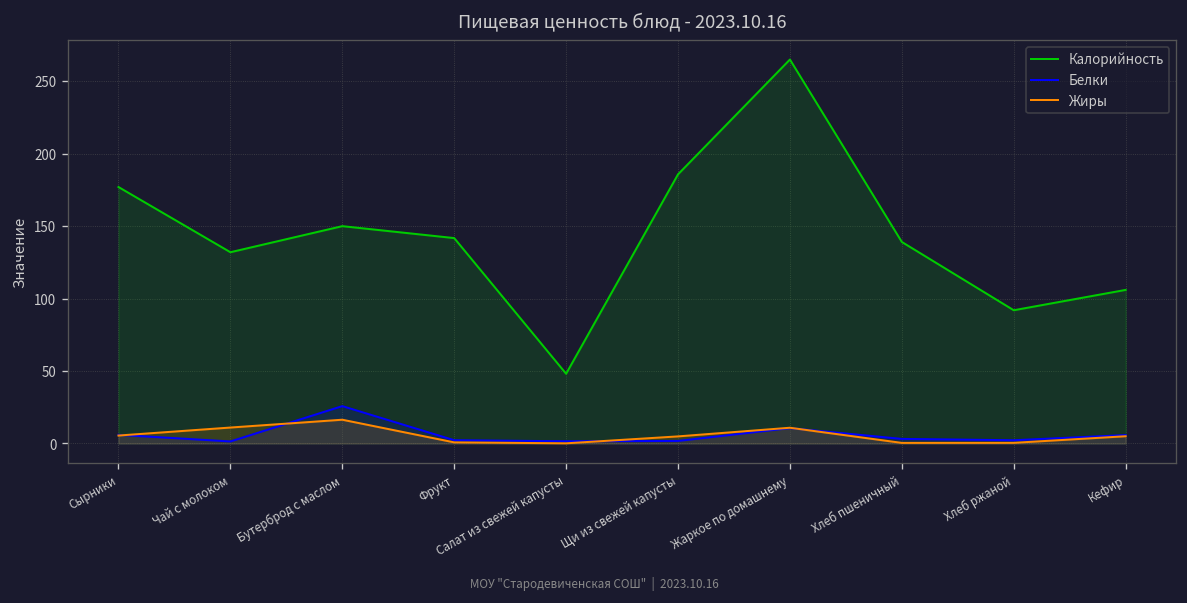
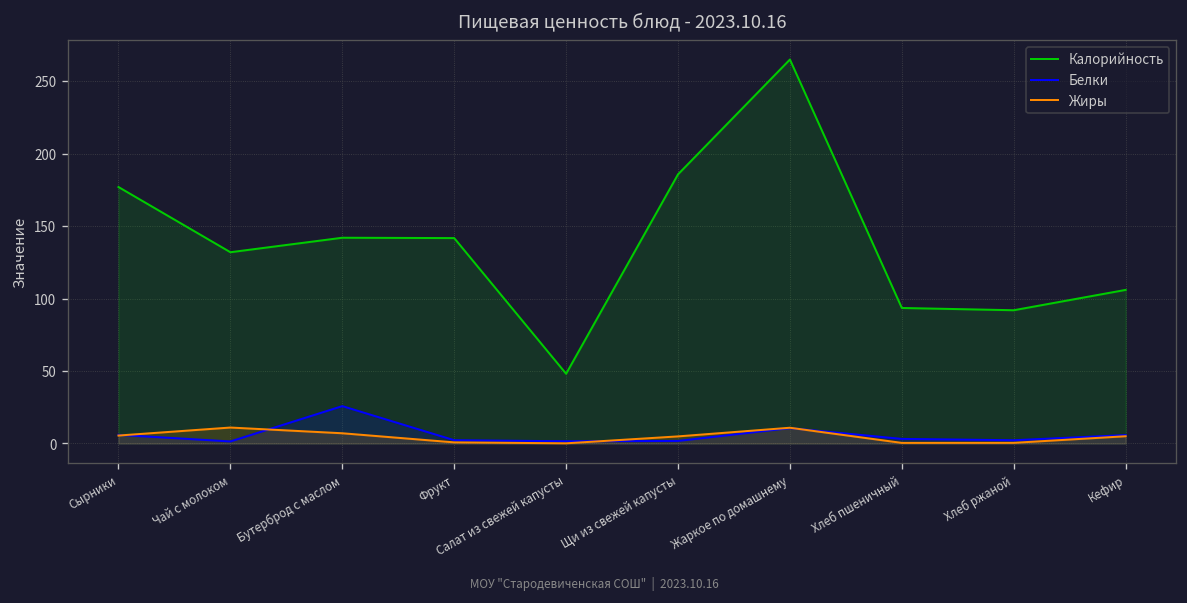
  {
    "Калорийность": {
      "Сырники": 177,
      "Чай с молоком": 132,
-     "Бутерброд с маслом": 150,
+     "Бутерброд с маслом": 142,
      "Фрукт": 142,
      "Салат из свежей капусты": 48,
      "Щи из свежей капусты": 186,
      "Жаркое по домашнему": 265,
-     "Хлеб пшеничный": 139,
+     "Хлеб пшеничный": 94,
      "Хлеб ржаной": 92,
      "Кефир": 106
    },
    "Белки": {
      "Чай с молоком": 1,
      "Бутерброд с маслом": 26,
      "Щи из свежей капусты": 2,
      "Хлеб пшеничный": 3
    },
    "Жиры": {
      "Чай с молоком": 11,
-     "Бутерброд с маслом": 16,
+     "Бутерброд с маслом": 7,
      "Щи из свежей капусты": 5,
      "Хлеб пшеничный": 0
    }
  }
